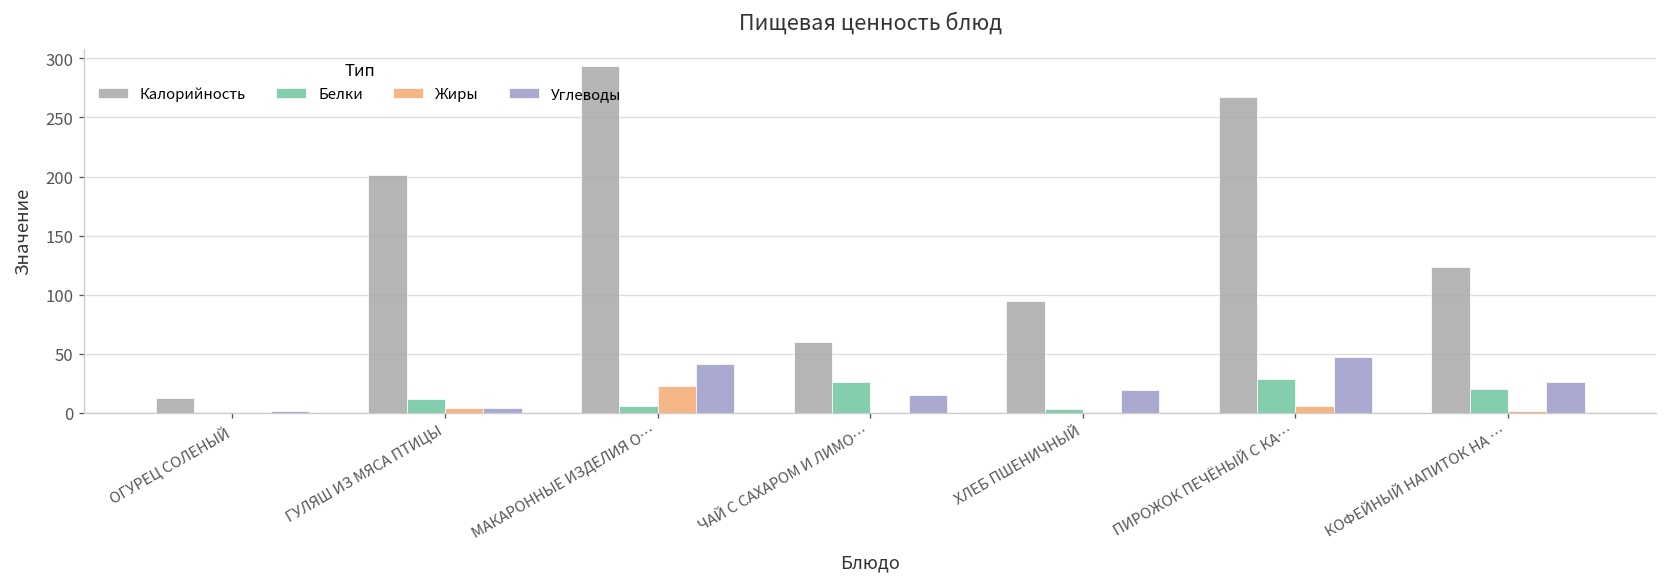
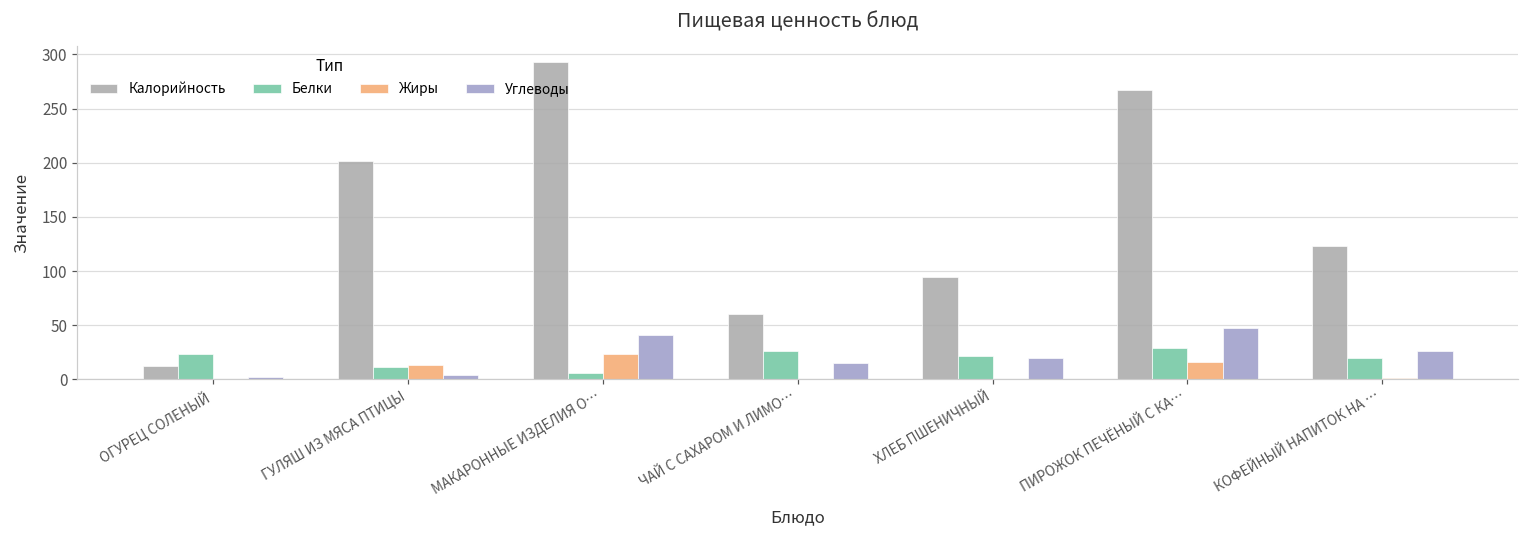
  {
    "Белки": {
-     "ОГУРЕЦ СОЛЕНЫЙ": 0,
+     "ОГУРЕЦ СОЛЕНЫЙ": 20,
      "ГУЛЯШ ИЗ МЯСА ПТИЦЫ": 10,
      "МАКАРОННЫЕ ИЗДЕЛИЯ О…": 10,
      "ЧАЙ С САХАРОМ И ЛИМО…": 30,
-     "ХЛЕБ ПШЕНИЧНЫЙ": 0,
+     "ХЛЕБ ПШЕНИЧНЫЙ": 20,
      "ПИРОЖОК ПЕЧЁНЫЙ С КА…": 30,
      "КОФЕЙНЫЙ НАПИТОК НА …": 20
    },
    "Жиры": {
-     "ГУЛЯШ ИЗ МЯСА ПТИЦЫ": 0,
+     "ГУЛЯШ ИЗ МЯСА ПТИЦЫ": 10,
      "МАКАРОННЫЕ ИЗДЕЛИЯ О…": 20,
      "ЧАЙ С САХАРОМ И ЛИМО…": 0,
-     "ПИРОЖОК ПЕЧЁНЫЙ С КА…": 10
+     "ПИРОЖОК ПЕЧЁНЫЙ С КА…": 20
    }
  }
